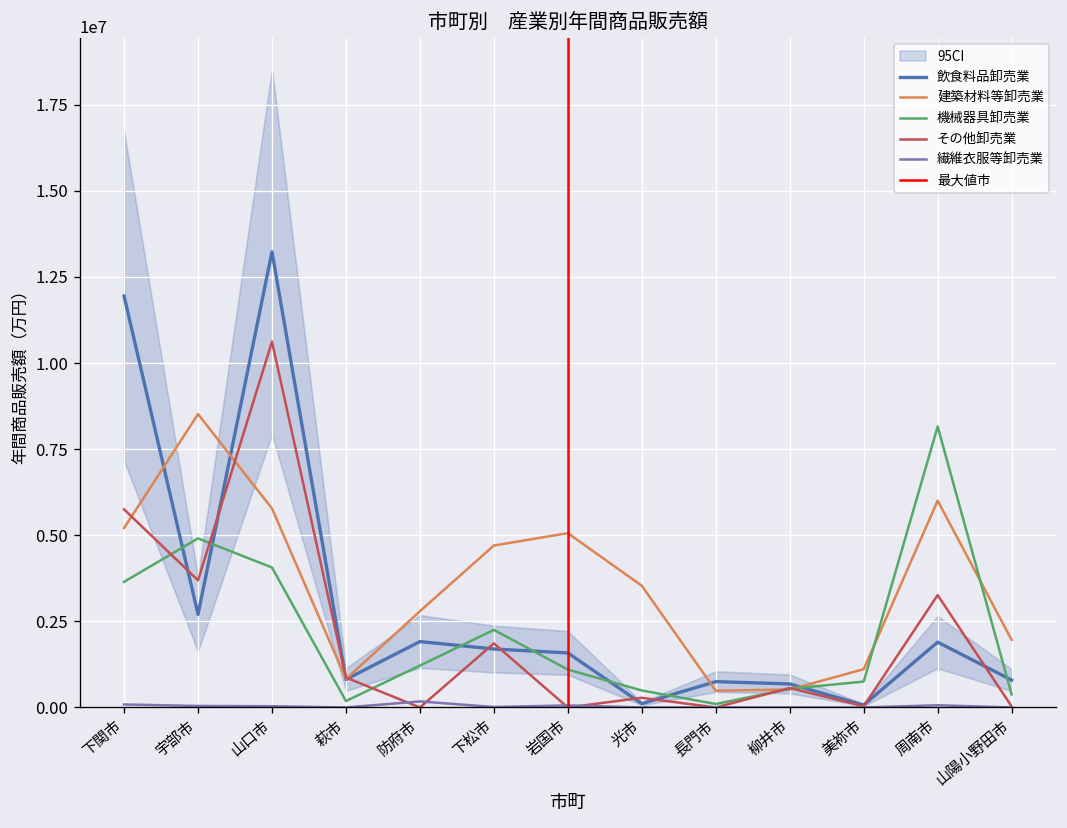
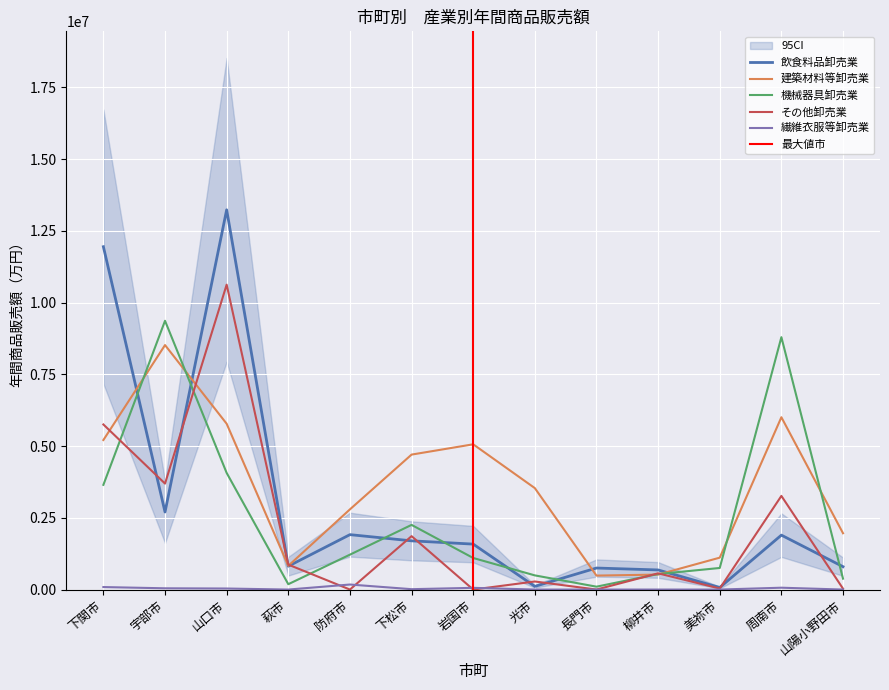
  {
    "機械器具卸売業": {
      "下関市": 3600000,
-     "宇部市": 4900000,
+     "宇部市": 9400000,
      "山口市": 4100000,
      "萩市": 200000,
      "防府市": 1200000,
      "下松市": 2300000,
      "岩国市": 1100000,
      "光市": 500000,
      "長門市": 100000,
      "美祢市": 800000,
-     "周南市": 8200000,
+     "周南市": 8800000,
      "山陽小野田市": 400000
    }
  }
